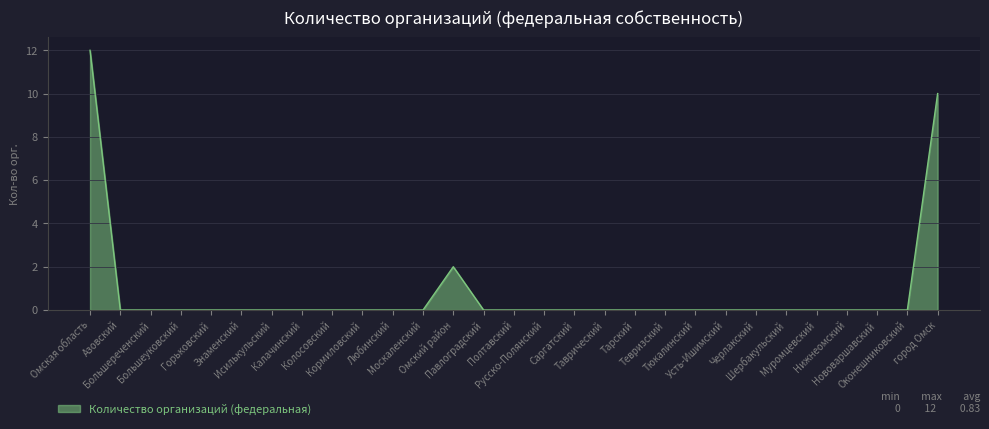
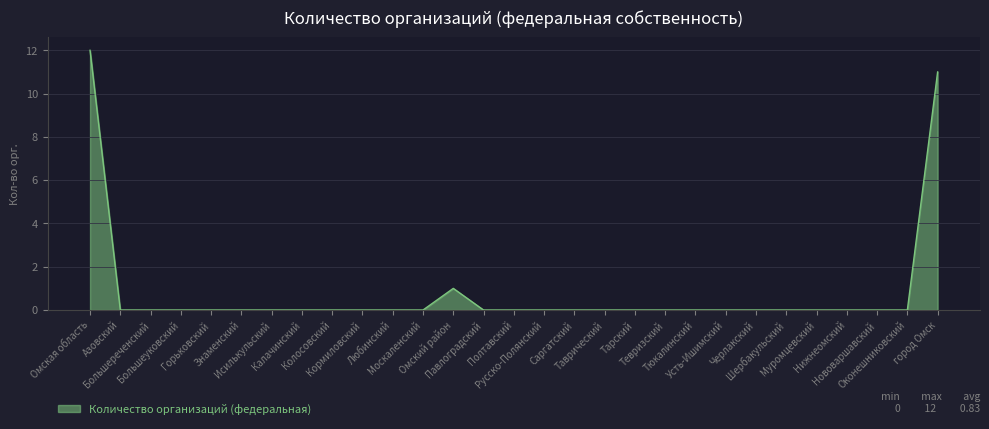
  {
    "Омская область": 12,
    "Азовский": 0,
    "Большереченский": 0,
    "Большеуковский": 0,
    "Горьковский": 0,
    "Знаменский": 0,
    "Исилькульский": 0,
    "Калачинский": 0,
    "Колосовский": 0,
    "Кормиловский": 0,
    "Любинский": 0,
    "Москаленский": 0,
-   "Омский район": 2,
+   "Омский район": 1,
    "Павлоградский": 0,
    "Полтавский": 0,
    "Русско-Полянский": 0,
    "Саргатский": 0,
    "Таврический": 0,
    "Тарский": 0,
    "Тевризский": 0,
    "Тюкалинский": 0,
    "Усть-Ишимский": 0,
    "Черлакский": 0,
    "Шербакульский": 0,
    "Муромцевский": 0,
    "Нижнеомский": 0,
    "Нововаршавский": 0,
    "Оконешниковский": 0,
-   "город Омск": 10
+   "город Омск": 11
  }
